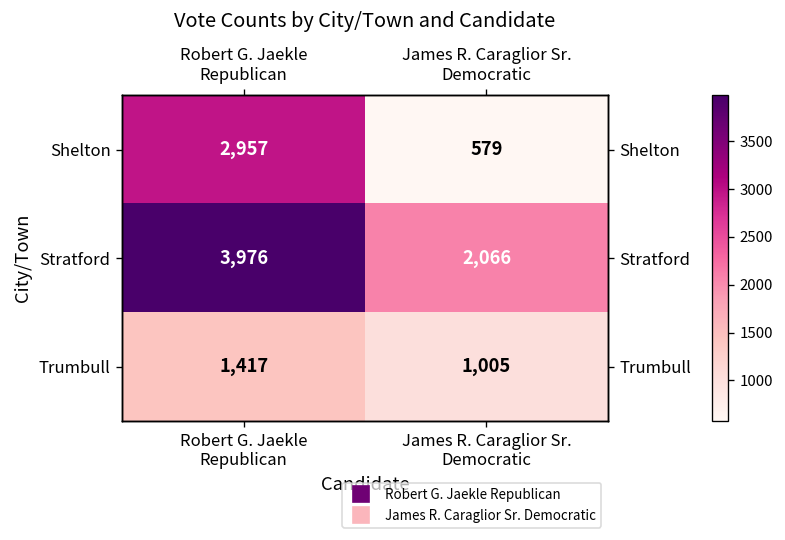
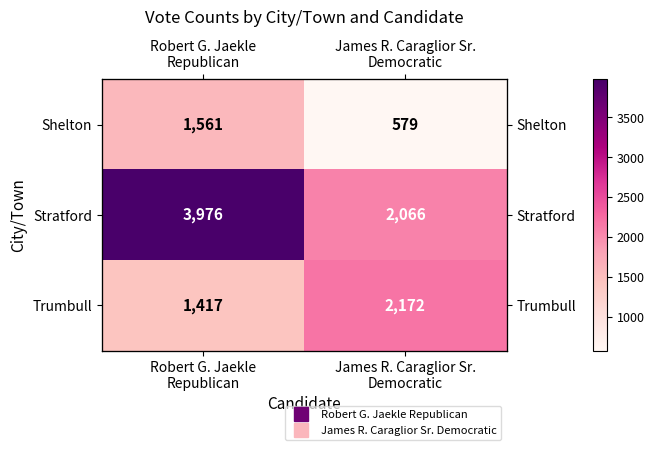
  {
    "Shelton": {
-     "Robert G. Jaekle Republican": "2,957",
+     "Robert G. Jaekle Republican": "1,561",
      "James R. Caraglior Sr. Democratic": "579"
    },
    "Stratford": {
      "Robert G. Jaekle Republican": "3,976",
      "James R. Caraglior Sr. Democratic": "2,066"
    },
    "Trumbull": {
      "Robert G. Jaekle Republican": "1,417",
-     "James R. Caraglior Sr. Democratic": "1,005"
+     "James R. Caraglior Sr. Democratic": "2,172"
    }
  }
